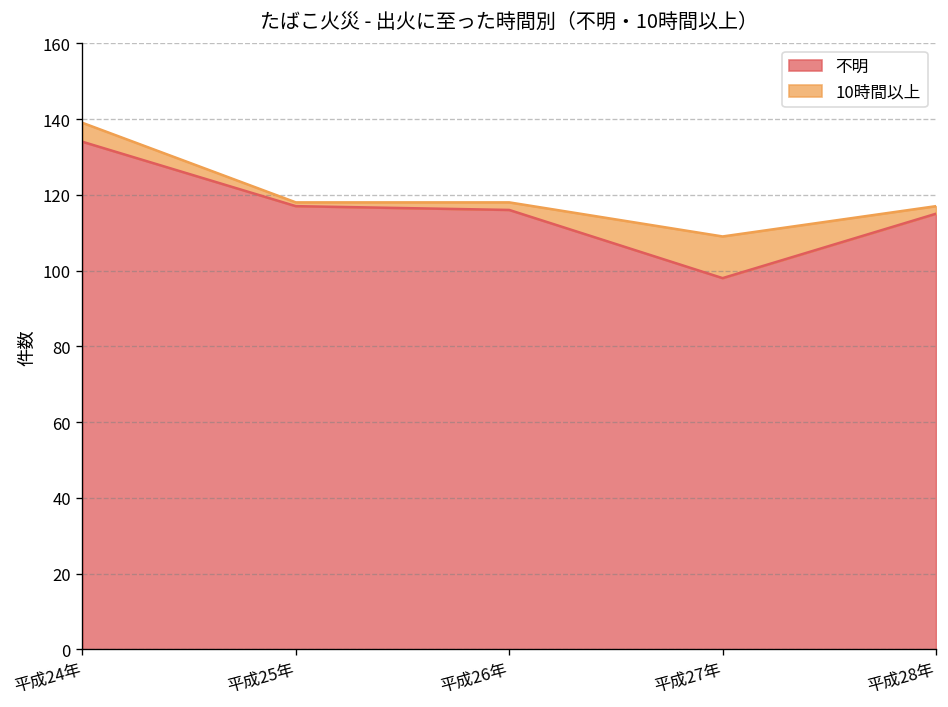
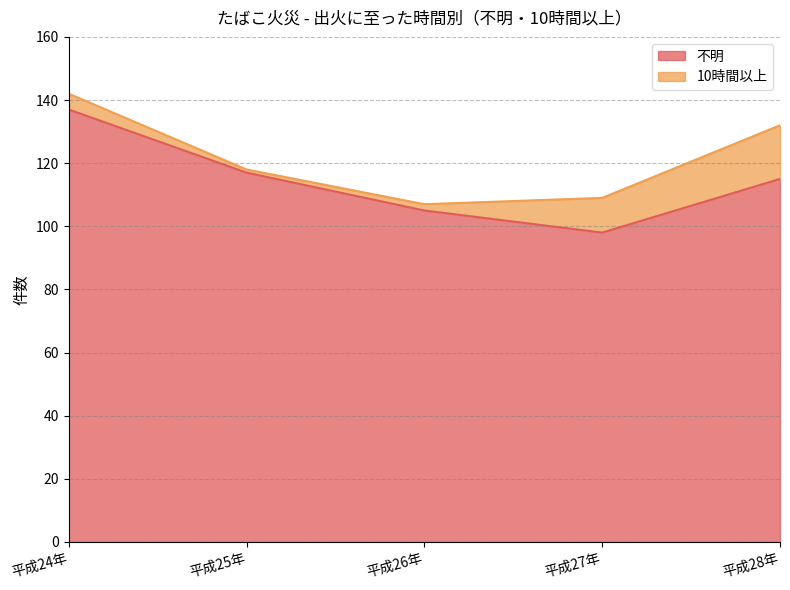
  {
    "不明": {
-     "平成24年": 134,
+     "平成24年": 137,
      "平成25年": 117,
-     "平成26年": 116,
+     "平成26年": 105,
      "平成27年": 98,
      "平成28年": 115
    },
    "10時間以上": {
      "平成24年": 5,
      "平成25年": 1,
      "平成26年": 2,
      "平成27年": 11,
-     "平成28年": 2
+     "平成28年": 17
    }
  }
